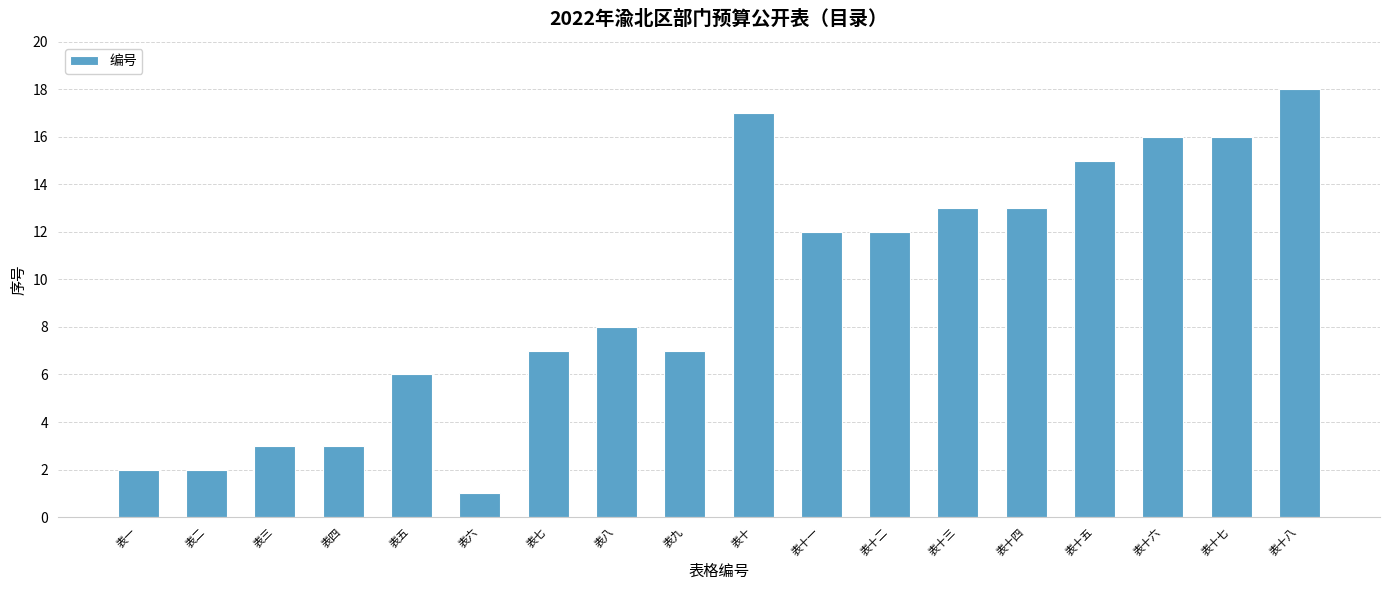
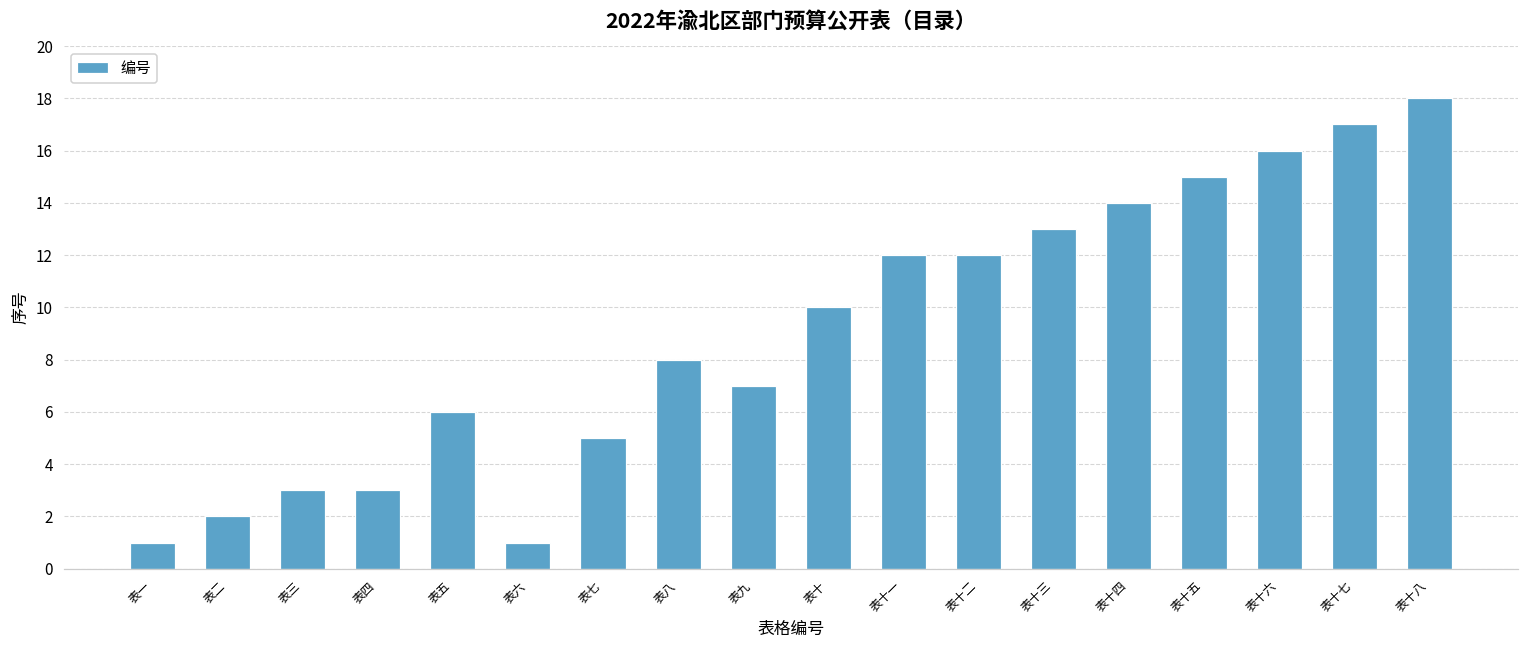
  {
-   "表一": 2,
+   "表一": 1,
    "表二": 2,
    "表三": 3,
    "表四": 3,
    "表五": 6,
    "表六": 1,
-   "表七": 7,
+   "表七": 5,
    "表八": 8,
    "表九": 7,
-   "表十": 17,
+   "表十": 10,
    "表十一": 12,
    "表十二": 12,
    "表十三": 13,
-   "表十四": 13,
+   "表十四": 14,
    "表十五": 15,
    "表十六": 16,
-   "表十七": 16,
+   "表十七": 17,
    "表十八": 18
  }
